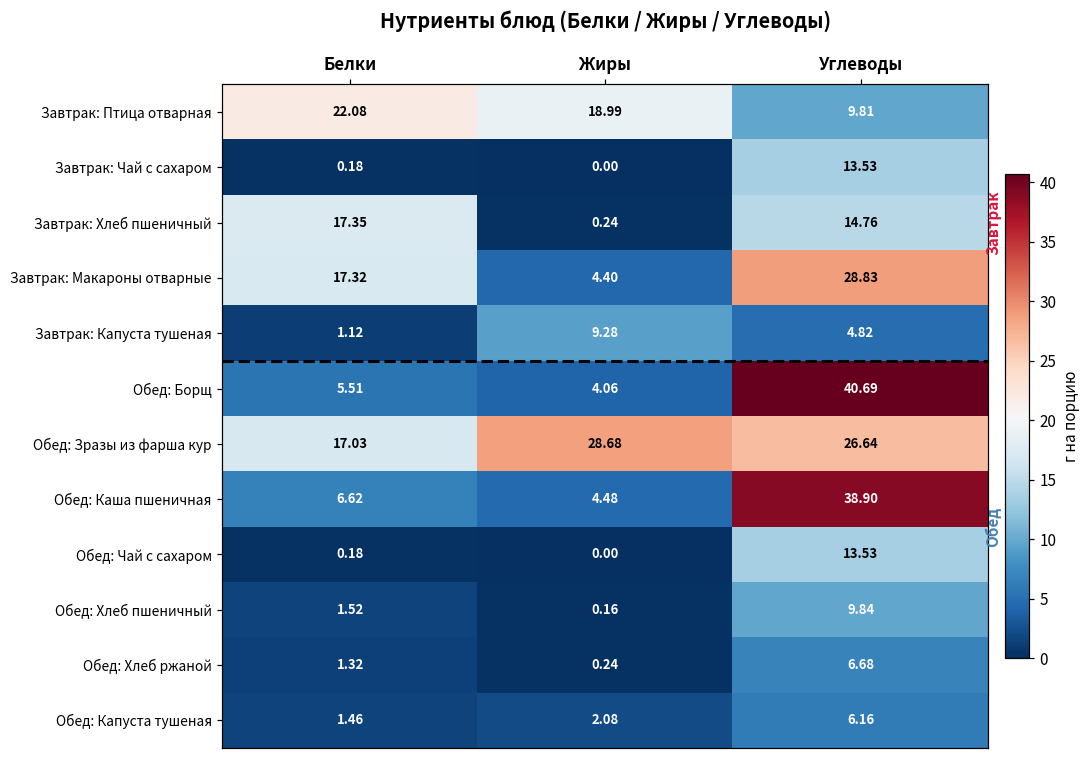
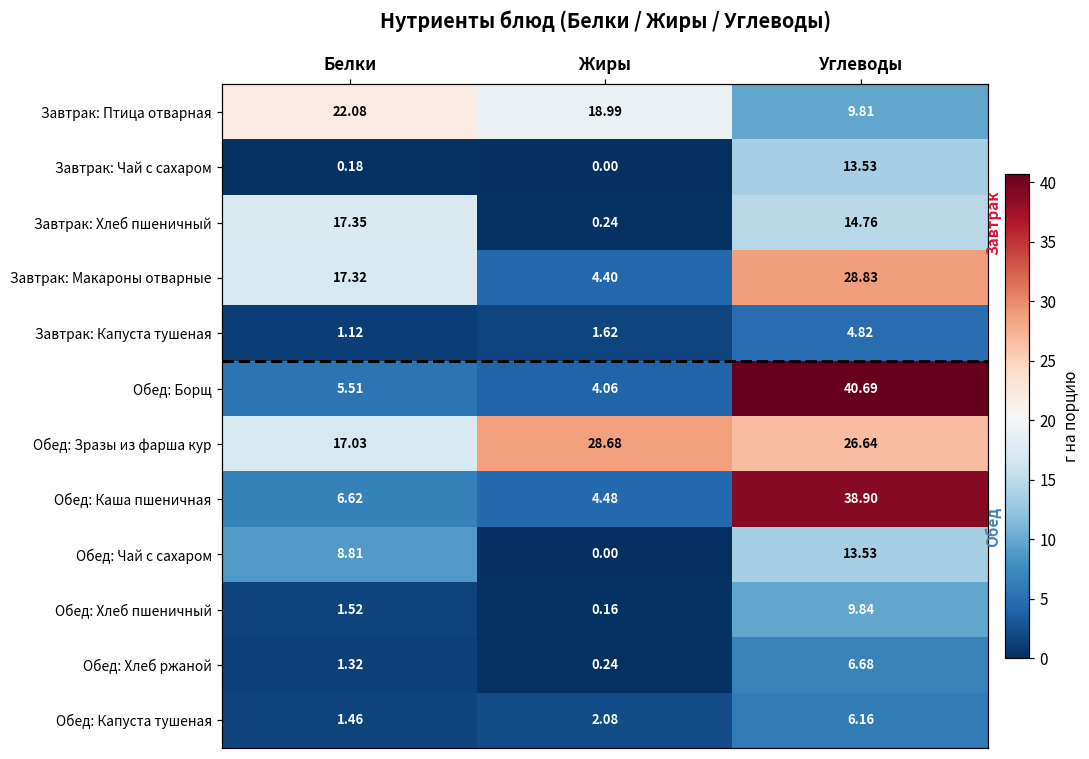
  {
    "Завтрак: Птица отварная": {
      "Белки": 22.08,
      "Жиры": 18.99,
      "Углеводы": 9.81
    },
    "Завтрак: Чай с сахаром": {
      "Белки": 0.18,
      "Жиры": 0.00,
      "Углеводы": 13.53
    },
    "Завтрак: Хлеб пшеничный": {
      "Белки": 17.35,
      "Жиры": 0.24,
      "Углеводы": 14.76
    },
    "Завтрак: Макароны отварные": {
      "Белки": 17.32,
      "Жиры": 4.40,
      "Углеводы": 28.83
    },
    "Завтрак: Капуста тушеная": {
      "Белки": 1.12,
-     "Жиры": 9.28,
+     "Жиры": 1.62,
      "Углеводы": 4.82
    },
    "Обед: Борщ": {
      "Белки": 5.51,
      "Жиры": 4.06,
      "Углеводы": 40.69
    },
    "Обед: Зразы из фарша кур": {
      "Белки": 17.03,
      "Жиры": 28.68,
      "Углеводы": 26.64
    },
    "Обед: Каша пшеничная": {
      "Белки": 6.62,
      "Жиры": 4.48,
      "Углеводы": 38.90
    },
    "Обед: Чай с сахаром": {
-     "Белки": 0.18,
+     "Белки": 8.81,
      "Жиры": 0.00,
      "Углеводы": 13.53
    },
    "Обед: Хлеб пшеничный": {
      "Белки": 1.52,
      "Жиры": 0.16,
      "Углеводы": 9.84
    },
    "Обед: Хлеб ржаной": {
      "Белки": 1.32,
      "Жиры": 0.24,
      "Углеводы": 6.68
    },
    "Обед: Капуста тушеная": {
      "Белки": 1.46,
      "Жиры": 2.08,
      "Углеводы": 6.16
    }
  }
